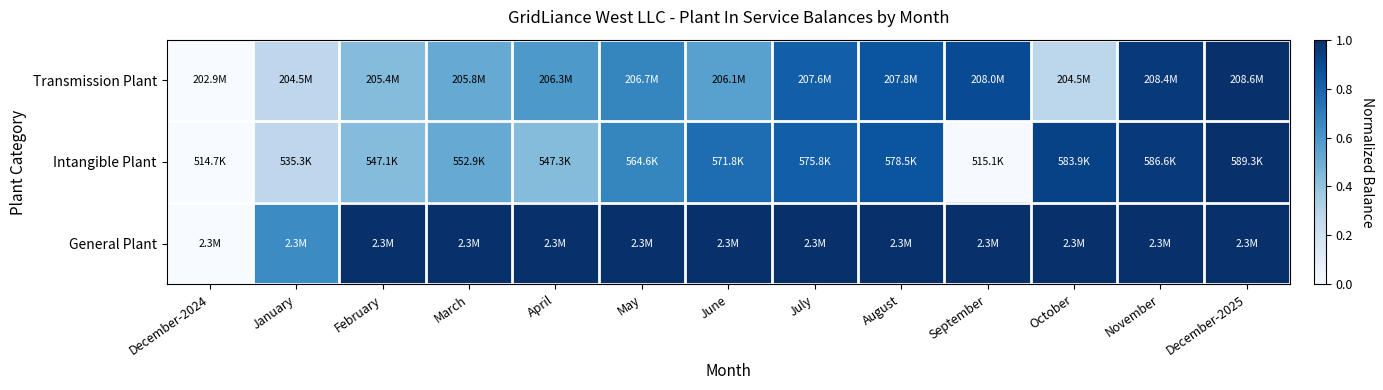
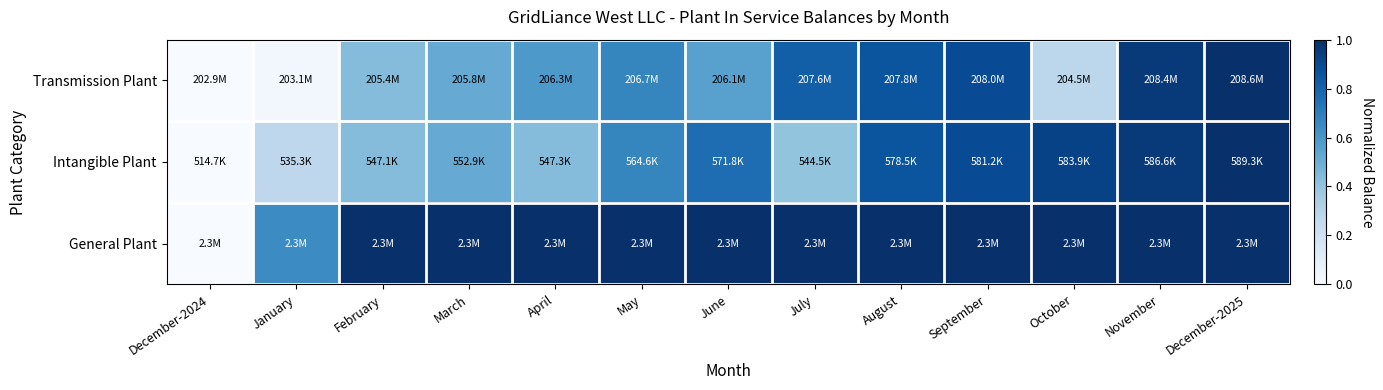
  {
    "Transmission Plant": {
      "December-2024": "202.9M",
-     "January": "204.5M",
+     "January": "203.1M",
      "February": "205.4M",
      "March": "205.8M",
      "April": "206.3M",
      "May": "206.7M",
      "June": "206.1M",
      "July": "207.6M",
      "August": "207.8M",
      "September": "208.0M",
      "October": "204.5M",
      "November": "208.4M",
      "December-2025": "208.6M"
    },
    "Intangible Plant": {
      "December-2024": "514.7K",
      "January": "535.3K",
      "February": "547.1K",
      "March": "552.9K",
      "April": "547.3K",
      "May": "564.6K",
      "June": "571.8K",
-     "July": "575.8K",
+     "July": "544.5K",
      "August": "578.5K",
-     "September": "515.1K",
+     "September": "581.2K",
      "October": "583.9K",
      "November": "586.6K",
      "December-2025": "589.3K"
    },
    "General Plant": {
      "December-2024": "2.3M",
      "January": "2.3M",
      "February": "2.3M",
      "March": "2.3M",
      "April": "2.3M",
      "May": "2.3M",
      "June": "2.3M",
      "July": "2.3M",
      "August": "2.3M",
      "September": "2.3M",
      "October": "2.3M",
      "November": "2.3M",
      "December-2025": "2.3M"
    }
  }
